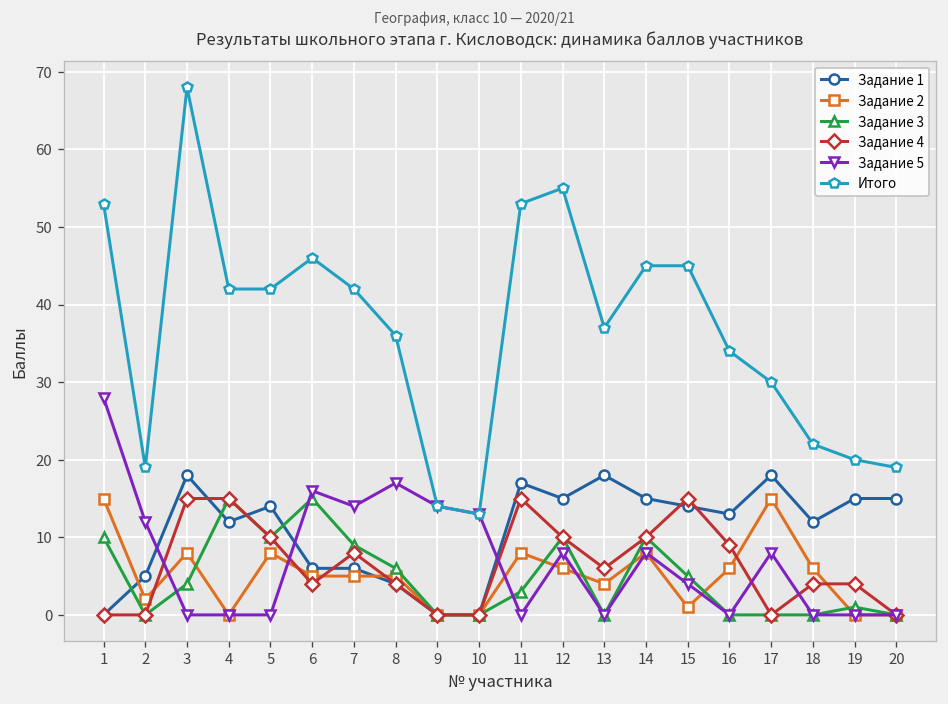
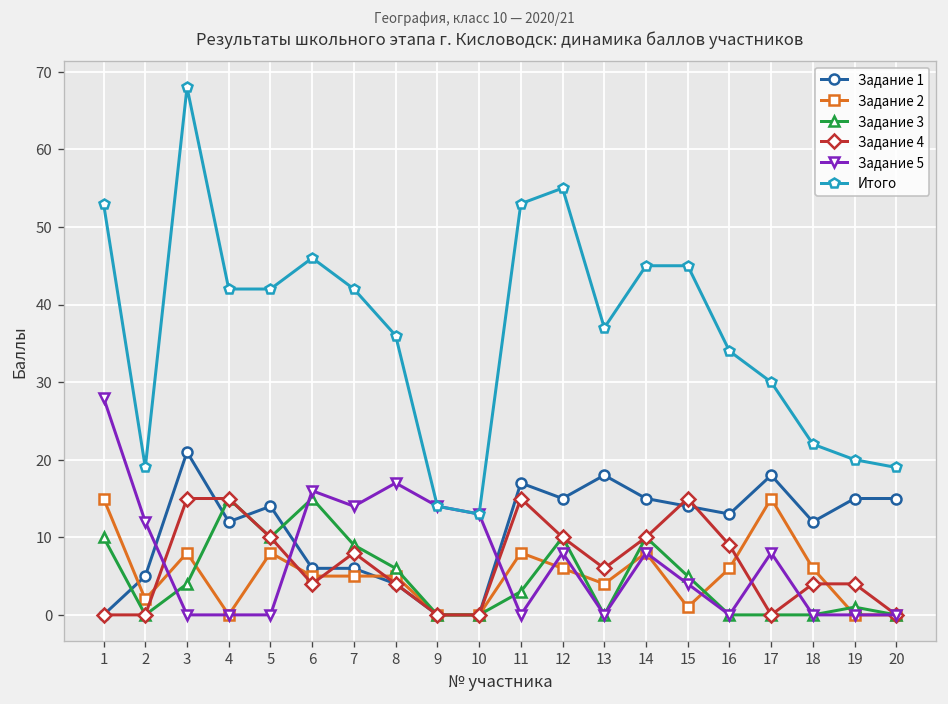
  {
    "Задание 1": {
      "2": 5,
-     "3": 18,
+     "3": 21,
      "4": 12,
      "5": 14,
      "6": 6,
      "7": 6,
      "11": 17,
      "12": 15,
      "13": 18,
      "14": 15,
      "15": 14,
      "16": 13,
      "17": 18,
      "18": 12,
      "19": 15,
      "20": 15
    },
    "Задание 2": {
      "1": 15,
      "2": 2,
      "3": 8,
      "5": 8,
      "6": 5,
      "7": 5,
      "8": 5,
      "11": 8,
      "12": 6,
      "13": 4,
      "15": 1,
      "16": 6,
      "17": 15,
      "18": 6
    },
    "Задание 3": {
      "1": 10,
      "3": 4,
      "6": 15,
      "7": 9,
      "8": 6,
      "11": 3,
      "15": 5,
      "19": 1
    },
    "Задание 4": {
      "3": 15,
      "6": 4,
      "7": 8,
      "11": 15,
      "13": 6,
      "15": 15,
      "16": 9,
      "18": 4,
      "19": 4
    },
    "Задание 5": {
      "1": 28,
      "2": 12,
      "3": 0,
      "5": 0,
      "6": 16,
      "7": 14,
      "8": 17,
      "11": 0,
      "12": 8,
      "15": 4,
      "17": 8
    },
    "Итого": {
      "1": 53,
      "2": 19,
      "3": 68,
      "4": 42,
      "5": 42,
      "6": 46,
      "7": 42,
      "8": 36,
      "11": 53,
      "12": 55,
      "13": 37,
      "14": 45,
      "15": 45,
      "16": 34,
      "17": 30,
      "18": 22,
      "19": 20,
      "20": 19
    }
  }
